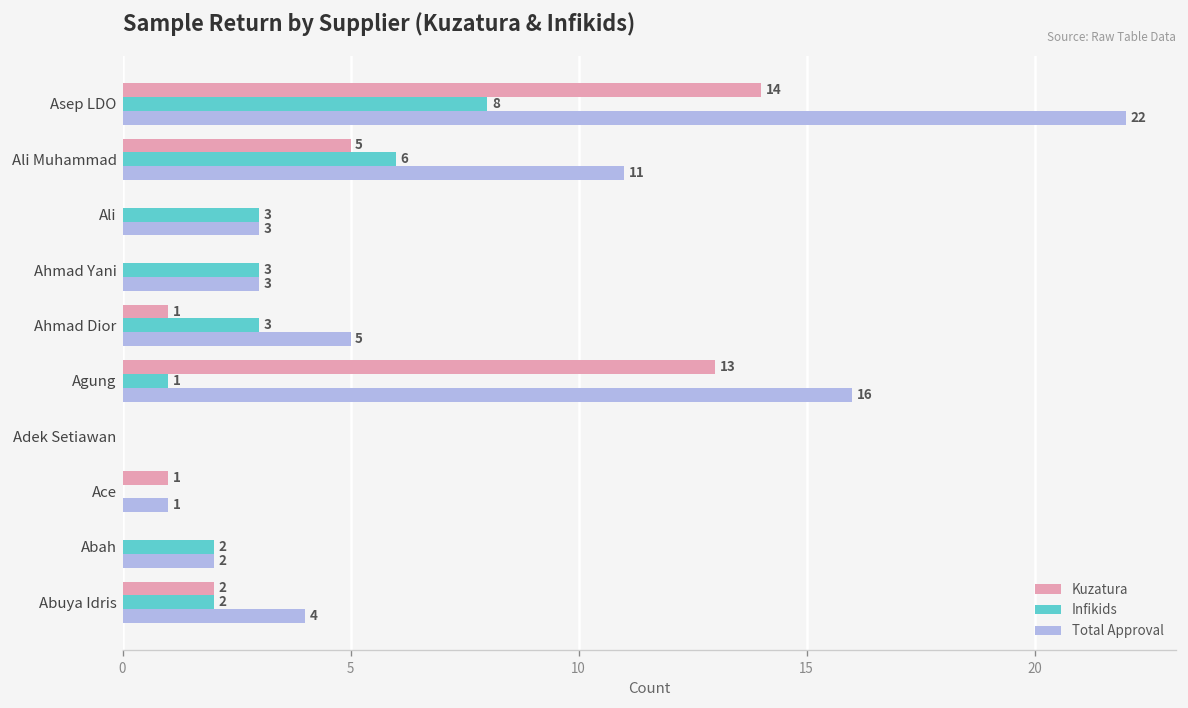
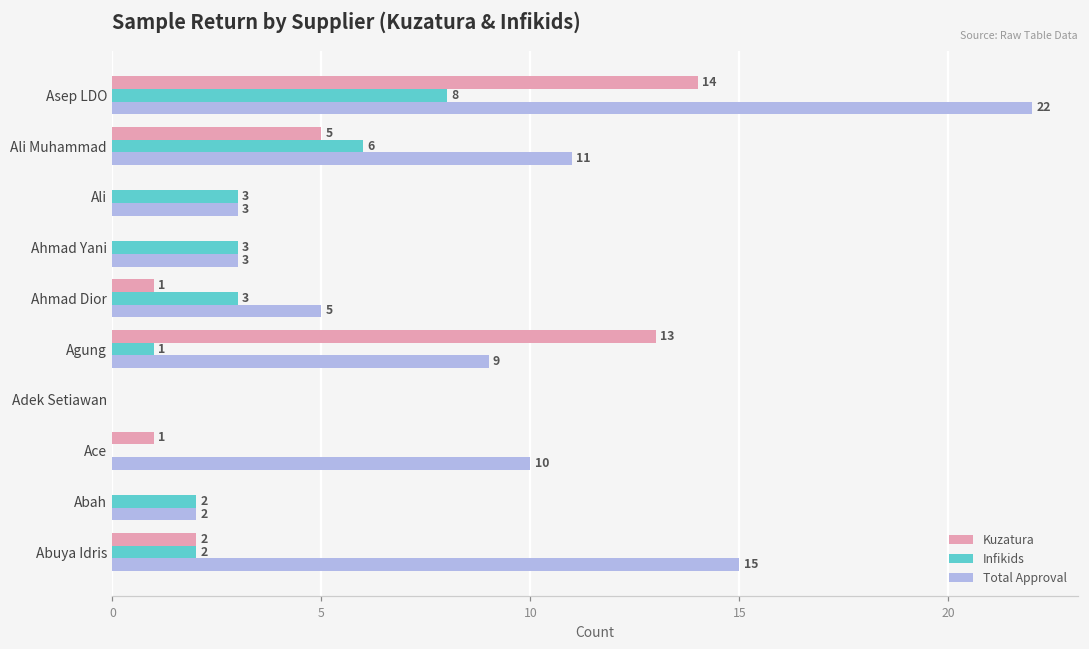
  {
    "Kuzatura": {
      "Asep LDO": 14,
      "Ali Muhammad": 5,
      "Ahmad Dior": 1,
      "Agung": 13,
      "Ace": 1,
      "Abuya Idris": 2
    },
    "Infikids": {
      "Asep LDO": 8,
      "Ali Muhammad": 6,
      "Ali": 3,
      "Ahmad Yani": 3,
      "Ahmad Dior": 3,
      "Agung": 1,
      "Abah": 2,
      "Abuya Idris": 2
    },
    "Total Approval": {
      "Asep LDO": 22,
      "Ali Muhammad": 11,
      "Ali": 3,
      "Ahmad Yani": 3,
      "Ahmad Dior": 5,
-     "Agung": 16,
-     "Ace": 1,
+     "Agung": 9,
+     "Ace": 10,
      "Abah": 2,
-     "Abuya Idris": 4
+     "Abuya Idris": 15
    }
  }
